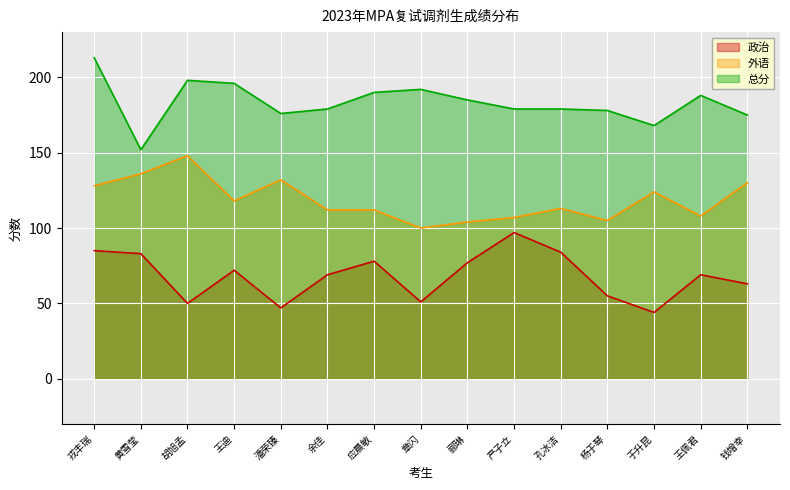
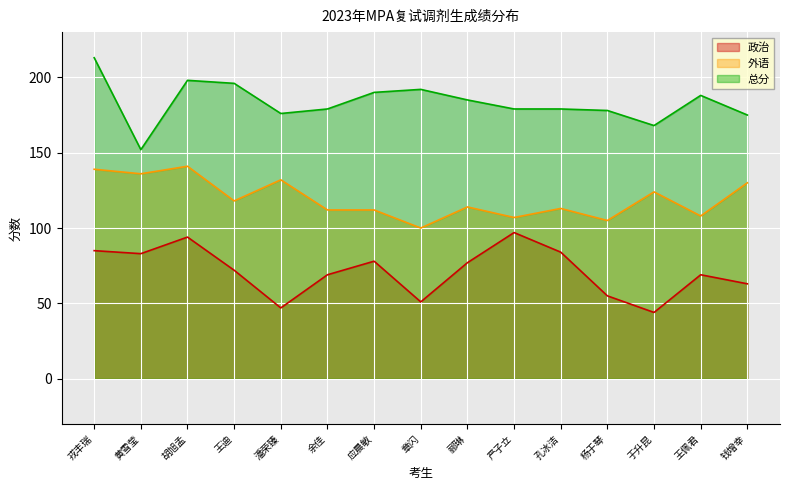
  {
    "政治": {
      "戎丰瑞": 85,
      "黄雪莹": 83,
-     "胡旭孟": 50,
+     "胡旭孟": 94,
      "王迪": 72,
      "潘荣臻": 47,
      "余佳": 69,
      "应晨敏": 78,
      "章闪": 51,
      "郦琳": 77,
      "严子立": 97,
      "孔冰洁": 84,
      "杨于琴": 55,
      "于升昆": 44,
      "王佩君": 69,
      "钱增幸": 63
    },
    "外语": {
-     "戎丰瑞": 128,
+     "戎丰瑞": 139,
      "黄雪莹": 136,
-     "胡旭孟": 148,
+     "胡旭孟": 141,
      "王迪": 118,
      "潘荣臻": 132,
      "余佳": 112,
      "应晨敏": 112,
      "章闪": 100,
-     "郦琳": 104,
+     "郦琳": 114,
      "严子立": 107,
      "孔冰洁": 113,
      "杨于琴": 105,
      "于升昆": 124,
      "王佩君": 108,
      "钱增幸": 130
    },
    "总分": {
      "戎丰瑞": 213,
      "黄雪莹": 152,
      "胡旭孟": 198,
      "王迪": 196,
      "潘荣臻": 176,
      "余佳": 179,
      "应晨敏": 190,
      "章闪": 192,
      "郦琳": 185,
      "严子立": 179,
      "孔冰洁": 179,
      "杨于琴": 178,
      "于升昆": 168,
      "王佩君": 188,
      "钱增幸": 175
    }
  }
